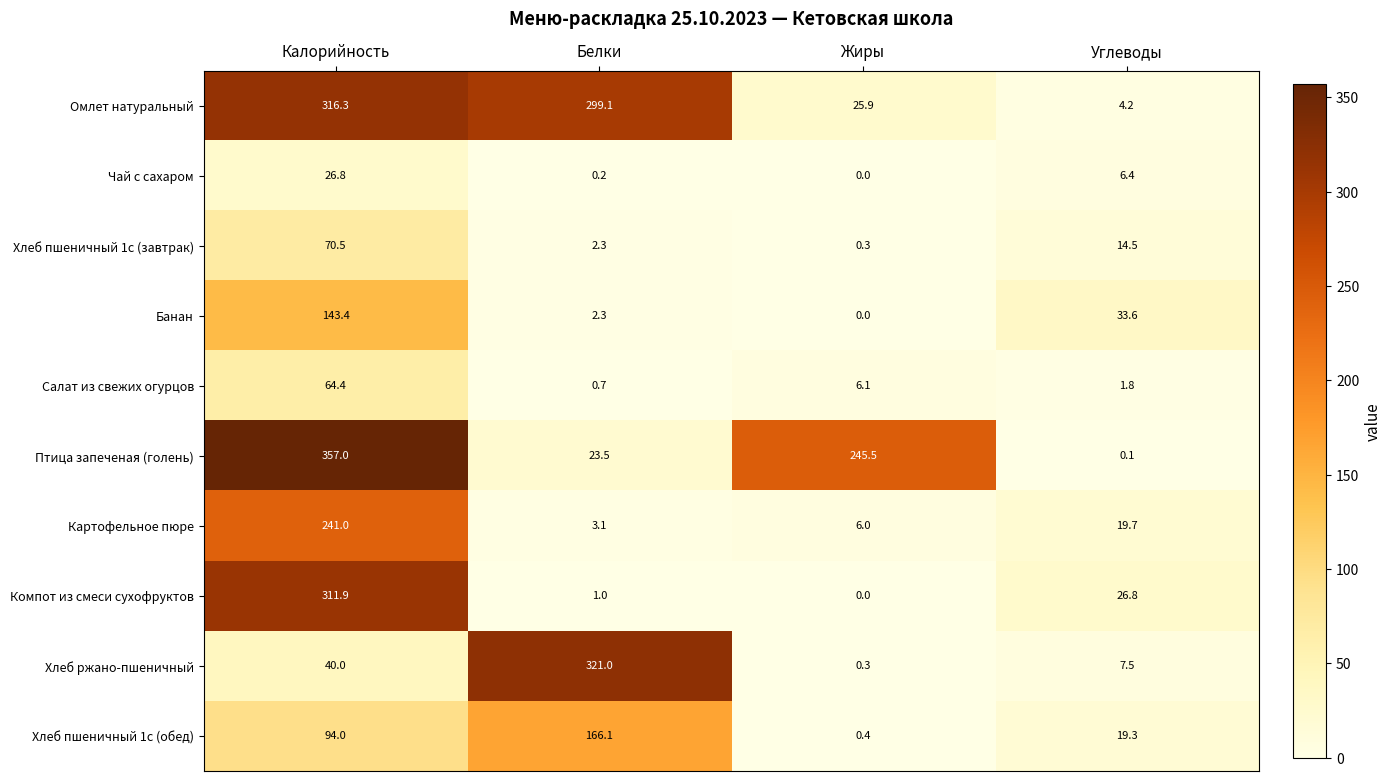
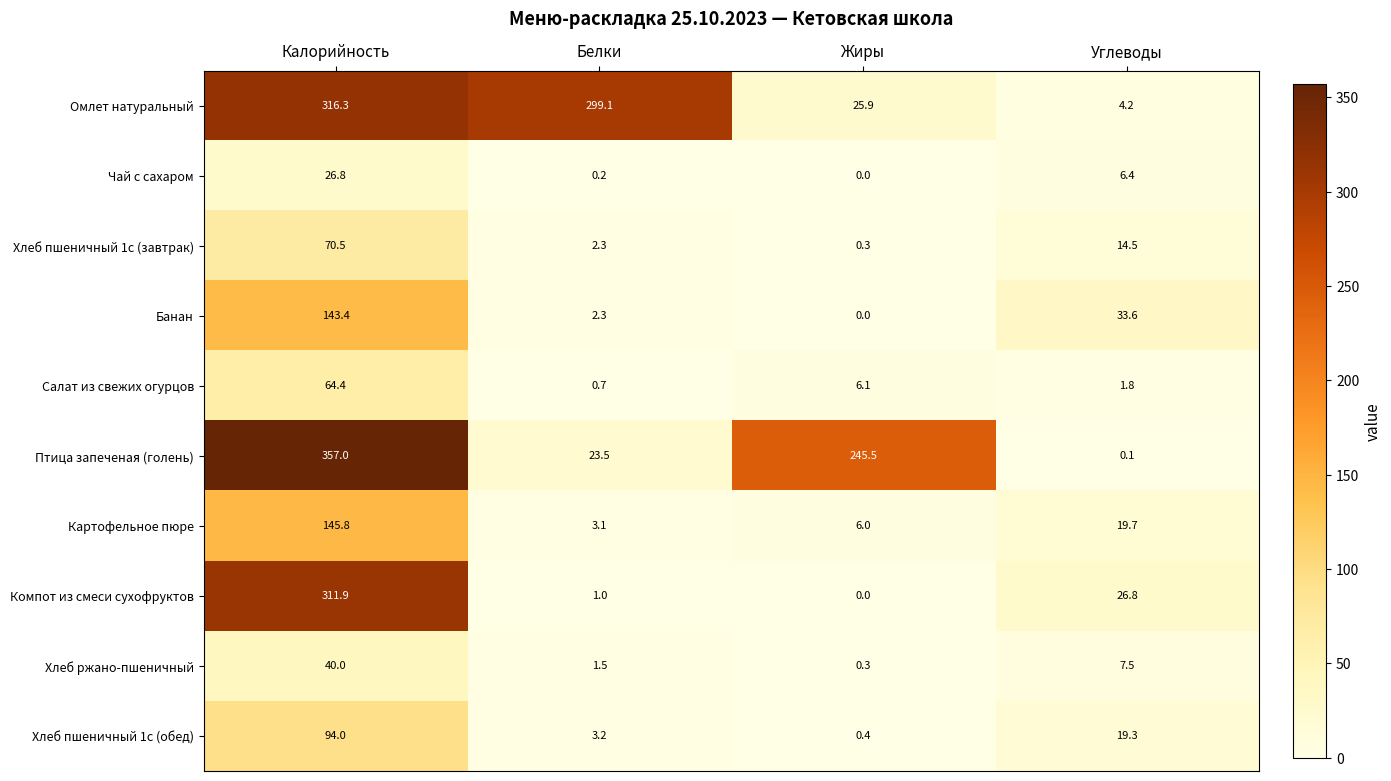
  {
    "Омлет натуральный": {
      "Калорийность": 316.3,
      "Белки": 299.1,
      "Жиры": 25.9,
      "Углеводы": 4.2
    },
    "Чай с сахаром": {
      "Калорийность": 26.8,
      "Белки": 0.2,
      "Жиры": 0.0,
      "Углеводы": 6.4
    },
    "Хлеб пшеничный 1с (завтрак)": {
      "Калорийность": 70.5,
      "Белки": 2.3,
      "Жиры": 0.3,
      "Углеводы": 14.5
    },
    "Банан": {
      "Калорийность": 143.4,
      "Белки": 2.3,
      "Жиры": 0.0,
      "Углеводы": 33.6
    },
    "Салат из свежих огурцов": {
      "Калорийность": 64.4,
      "Белки": 0.7,
      "Жиры": 6.1,
      "Углеводы": 1.8
    },
    "Птица запеченая (голень)": {
      "Калорийность": 357.0,
      "Белки": 23.5,
      "Жиры": 245.5,
      "Углеводы": 0.1
    },
    "Картофельное пюре": {
-     "Калорийность": 241.0,
+     "Калорийность": 145.8,
      "Белки": 3.1,
      "Жиры": 6.0,
      "Углеводы": 19.7
    },
    "Компот из смеси сухофруктов": {
      "Калорийность": 311.9,
      "Белки": 1.0,
      "Жиры": 0.0,
      "Углеводы": 26.8
    },
    "Хлеб ржано-пшеничный": {
      "Калорийность": 40.0,
-     "Белки": 321.0,
+     "Белки": 1.5,
      "Жиры": 0.3,
      "Углеводы": 7.5
    },
    "Хлеб пшеничный 1с (обед)": {
      "Калорийность": 94.0,
-     "Белки": 166.1,
+     "Белки": 3.2,
      "Жиры": 0.4,
      "Углеводы": 19.3
    }
  }
